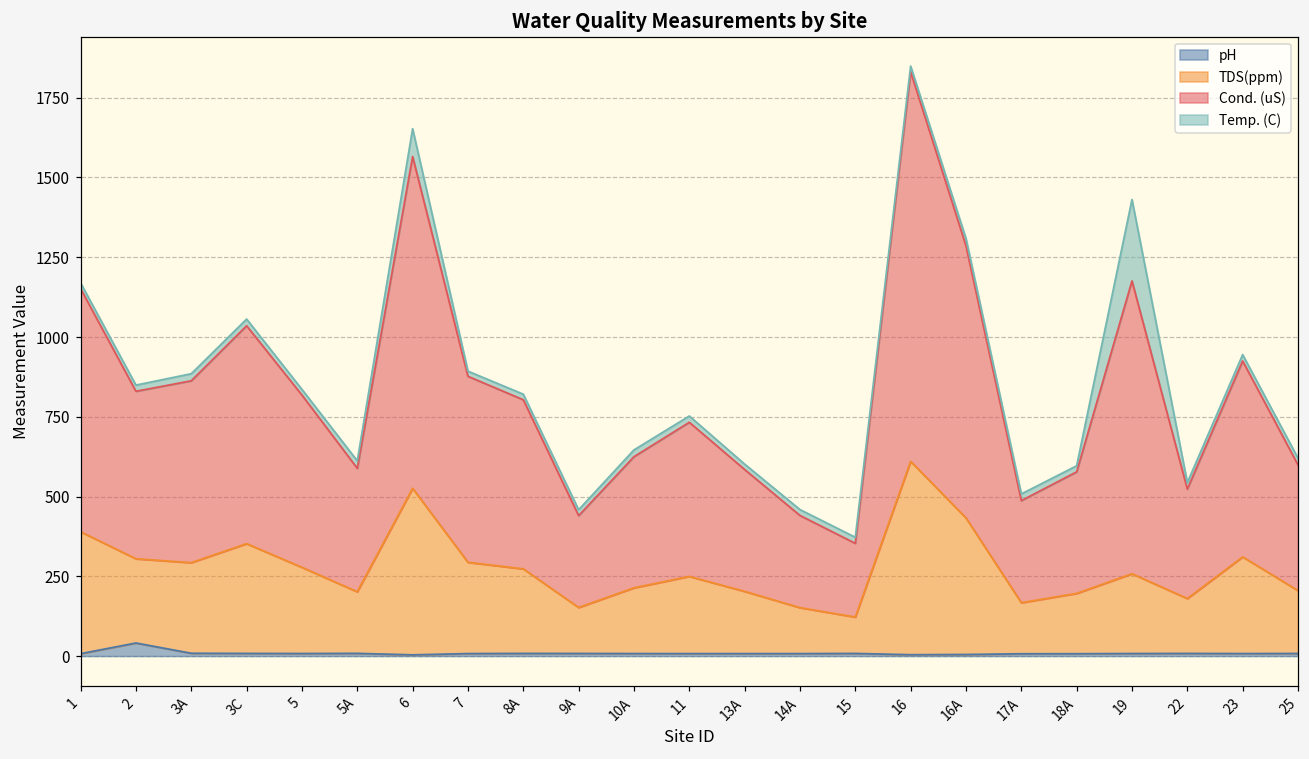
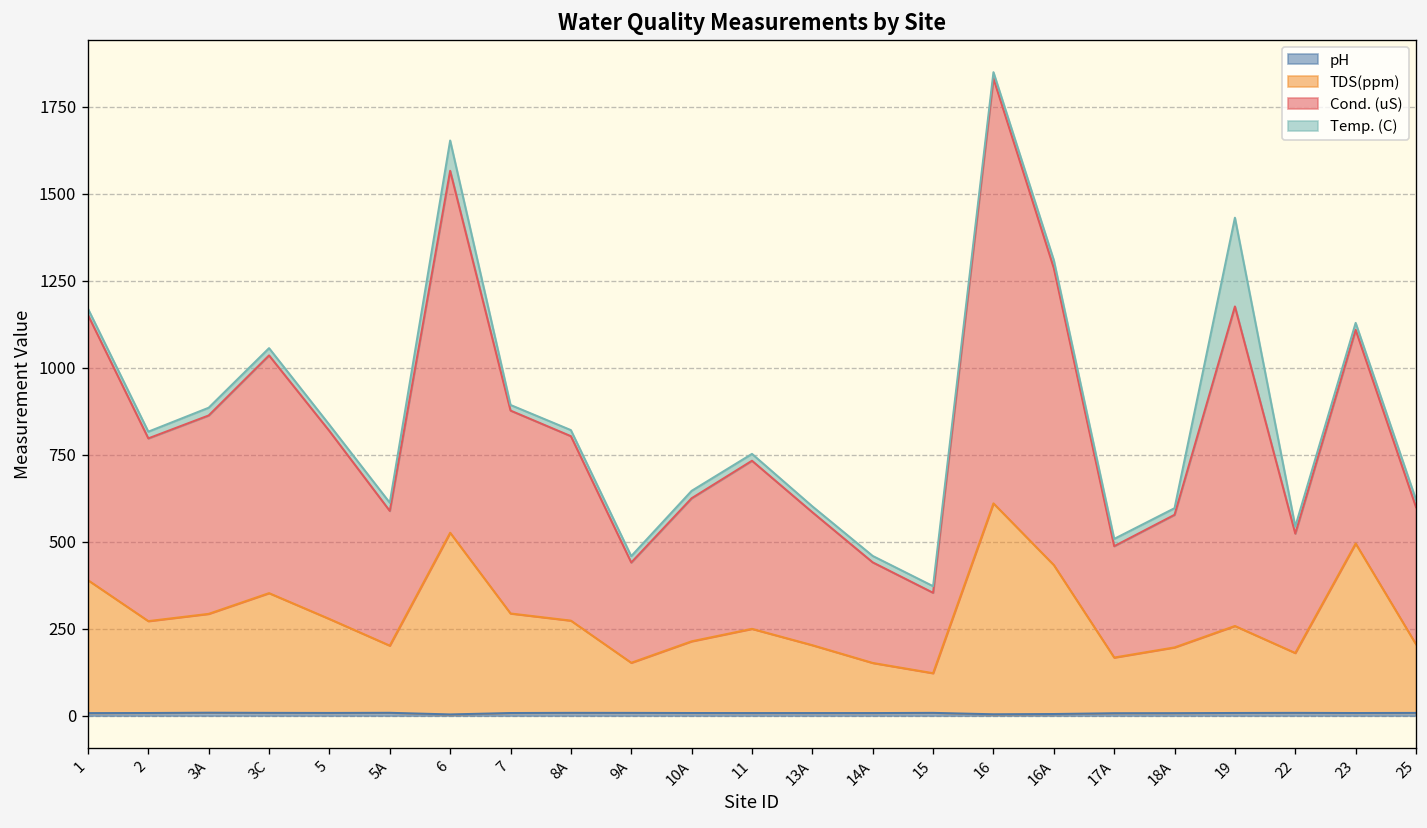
  {
    "pH": {
      "1": 10,
-     "2": 40,
+     "2": 10,
      "3A": 10,
      "3C": 10,
      "5": 10,
      "5A": 10,
      "6": 0,
      "7": 10,
      "8A": 10,
      "9A": 10,
      "10A": 10,
      "11": 10,
      "13A": 10,
      "14A": 10,
      "15": 10,
      "16": 0,
      "16A": 0,
      "17A": 10,
      "18A": 10,
      "19": 10,
      "22": 10,
      "23": 10,
      "25": 10
    },
    "TDS(ppm)": {
      "1": 380,
      "2": 260,
      "3A": 280,
      "3C": 340,
      "5": 270,
      "5A": 190,
      "6": 520,
      "7": 290,
      "8A": 270,
      "9A": 140,
      "10A": 210,
      "11": 240,
      "13A": 200,
      "14A": 140,
      "15": 110,
      "16": 610,
      "16A": 430,
      "17A": 160,
      "18A": 190,
      "19": 250,
      "22": 170,
-     "23": 300,
+     "23": 490,
      "25": 200
    },
    "Cond. (uS)": {
      "1": 760,
      "2": 530,
      "3A": 570,
      "3C": 680,
      "5": 540,
      "5A": 390,
      "6": 1040,
      "7": 580,
      "8A": 530,
      "9A": 290,
      "10A": 410,
      "11": 480,
      "13A": 380,
      "14A": 290,
      "15": 230,
      "16": 1220,
      "16A": 850,
      "17A": 320,
      "18A": 380,
      "19": 920,
      "22": 340,
      "23": 610,
      "25": 390
    },
    "Temp. (C)": {
      "1": 20,
      "2": 20,
      "3A": 20,
      "3C": 20,
      "5": 20,
      "5A": 20,
      "6": 90,
      "7": 20,
      "8A": 20,
      "9A": 20,
      "10A": 20,
      "11": 20,
      "13A": 20,
      "14A": 20,
      "15": 20,
      "16": 20,
      "16A": 20,
      "17A": 20,
      "18A": 20,
      "19": 260,
      "22": 20,
      "23": 20,
      "25": 20
    }
  }
